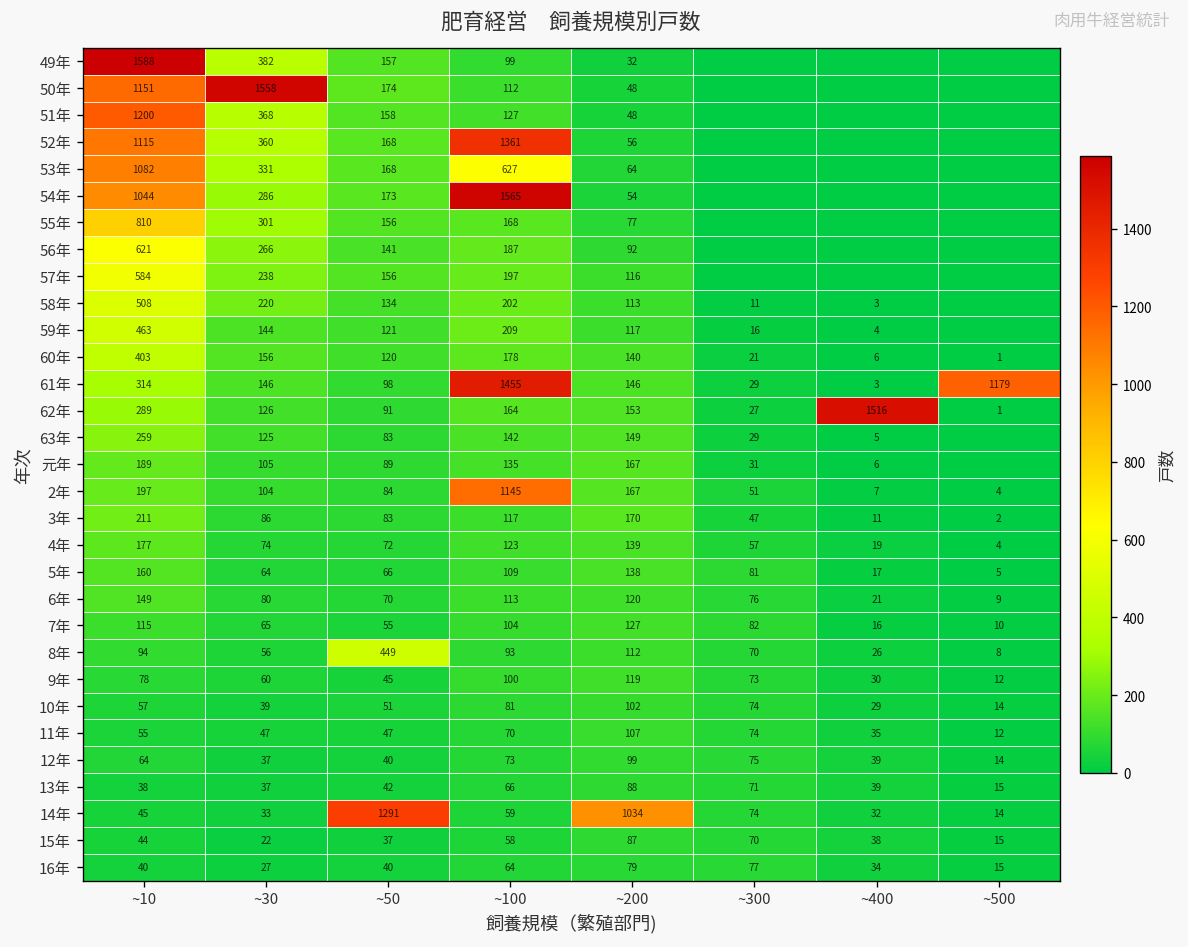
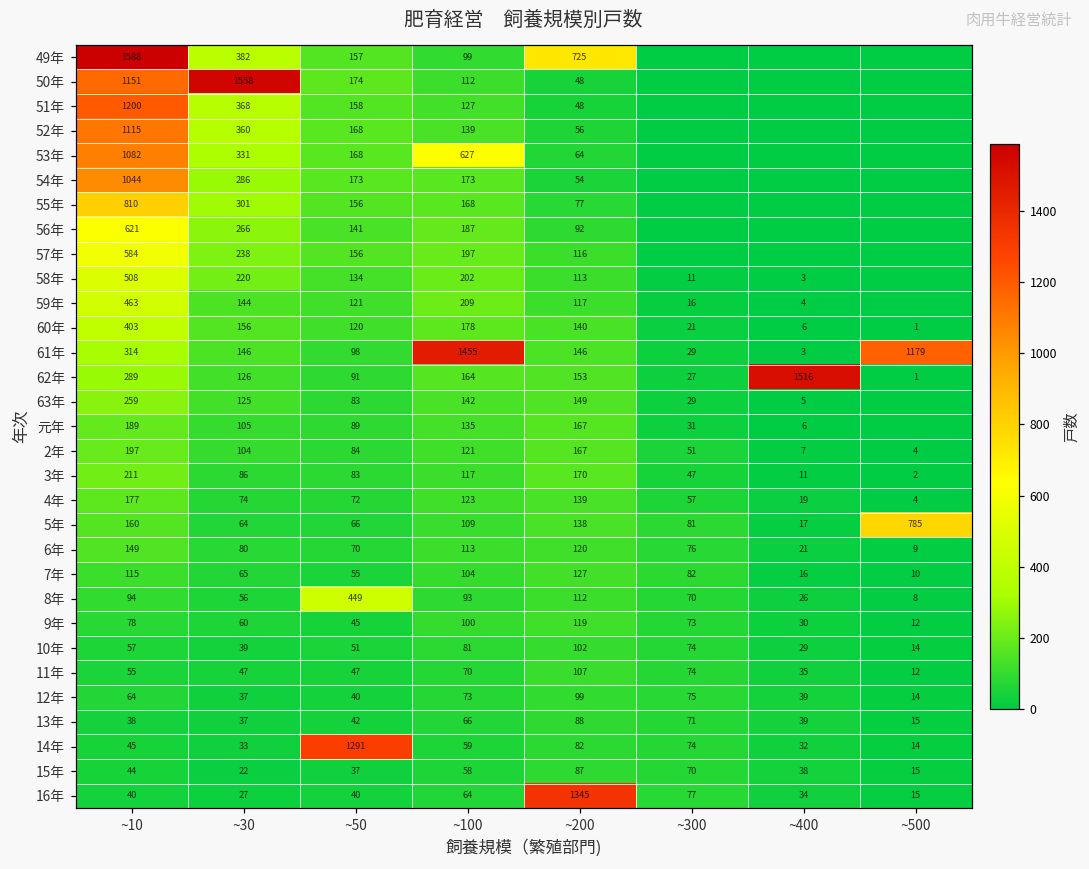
  {
    "49年": {
      "~10": 1588,
      "~30": 382,
      "~50": 157,
      "~100": 99,
-     "~200": 32
+     "~200": 725
    },
    "52年": {
      "~10": 1115,
      "~30": 360,
      "~50": 168,
-     "~100": 1361,
+     "~100": 139,
      "~200": 56
    },
    "54年": {
      "~10": 1044,
      "~30": 286,
      "~50": 173,
-     "~100": 1565,
+     "~100": 173,
      "~200": 54
    },
    "2年": {
      "~10": 197,
      "~30": 104,
      "~50": 84,
-     "~100": 1145,
+     "~100": 121,
      "~200": 167,
      "~300": 51,
      "~400": 7,
      "~500": 4
    },
    "5年": {
      "~10": 160,
      "~30": 64,
      "~50": 66,
      "~100": 109,
      "~200": 138,
      "~300": 81,
      "~400": 17,
-     "~500": 5
+     "~500": 785
    },
    "14年": {
      "~10": 45,
      "~30": 33,
      "~50": 1291,
      "~100": 59,
-     "~200": 1034,
+     "~200": 82,
      "~300": 74,
      "~400": 32,
      "~500": 14
    },
    "16年": {
      "~10": 40,
      "~30": 27,
      "~50": 40,
      "~100": 64,
-     "~200": 79,
+     "~200": 1345,
      "~300": 77,
      "~400": 34,
      "~500": 15
    }
  }
